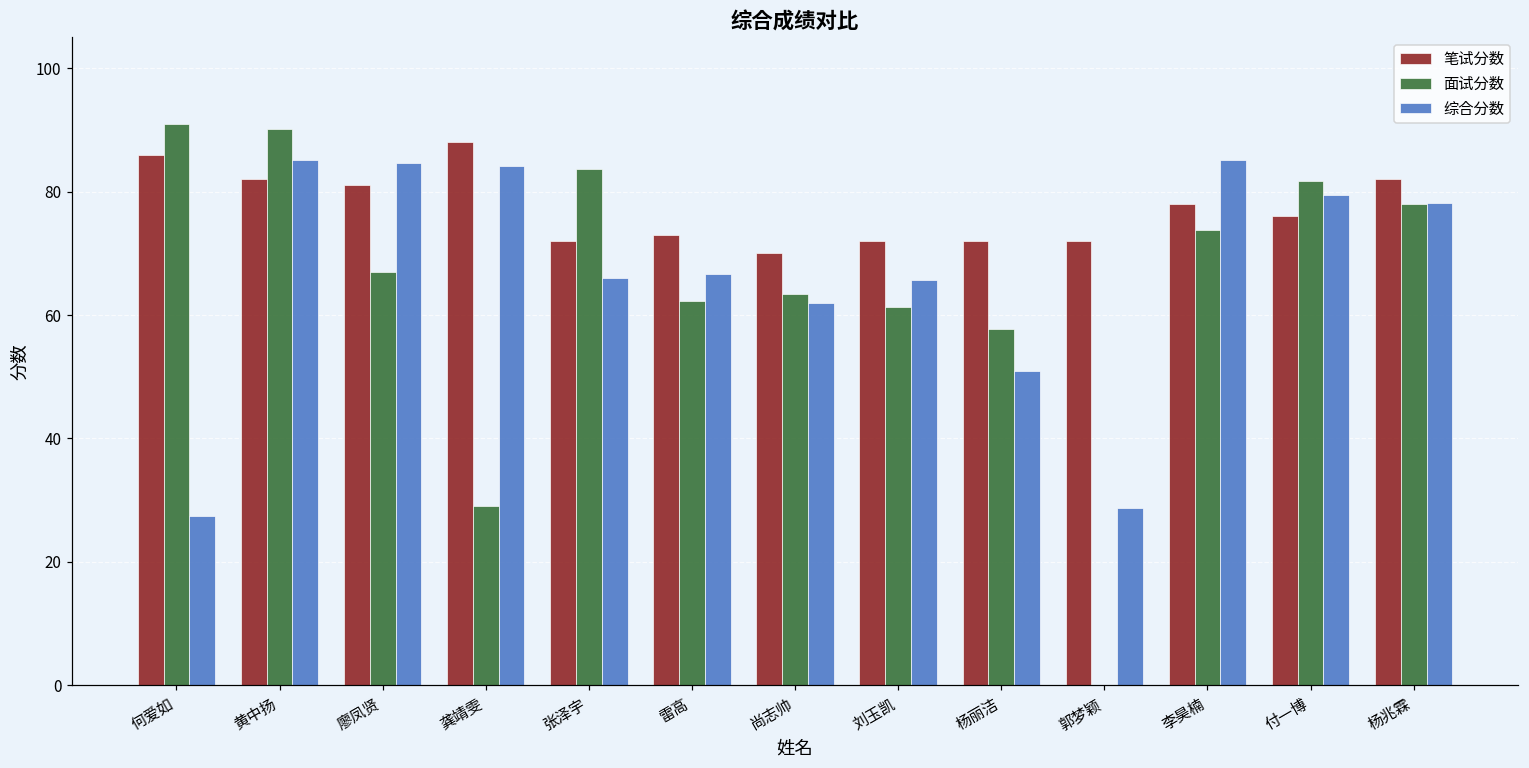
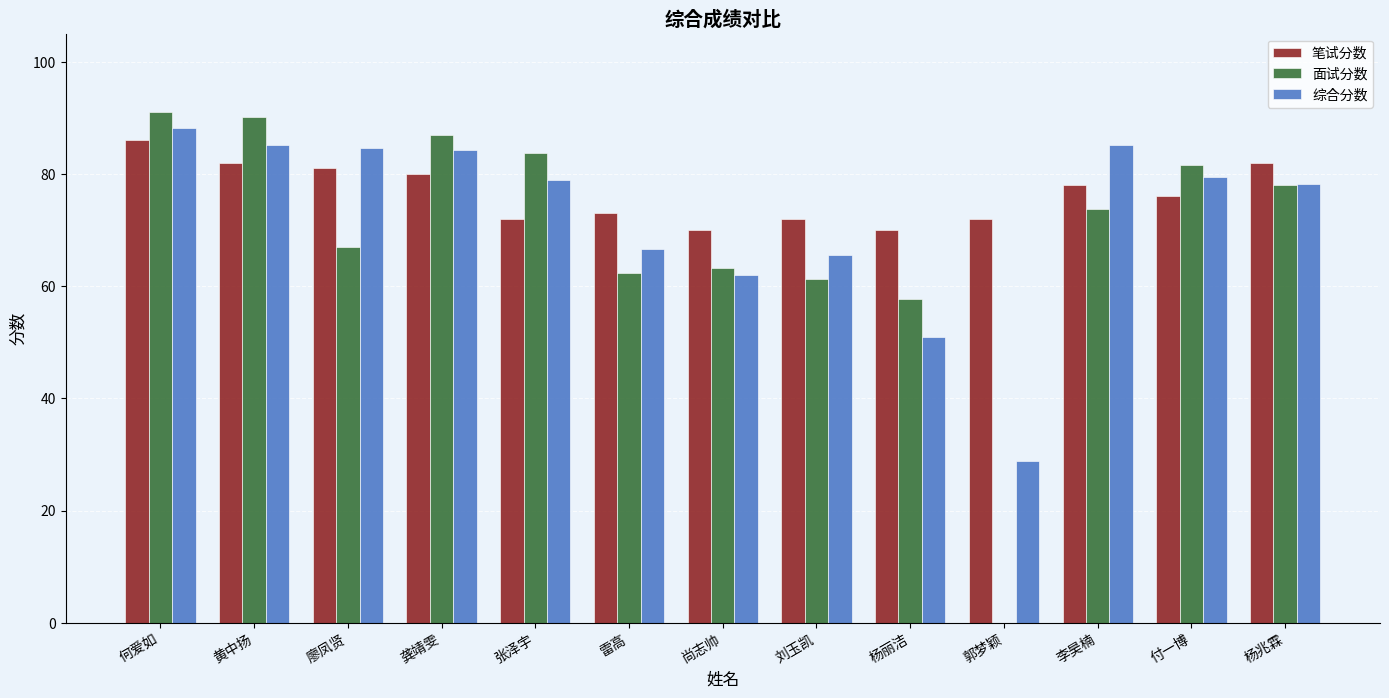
  {
    "笔试分数": {
      "何爱如": 86,
      "黄中扬": 82,
      "廖凤贤": 81,
-     "龚靖雯": 88,
+     "龚靖雯": 80,
      "张泽宇": 72,
      "雷高": 73,
      "尚志帅": 70,
      "刘玉凯": 72,
-     "杨丽洁": 72,
+     "杨丽洁": 70,
      "郭梦颖": 72,
      "李昊楠": 78,
      "付一博": 76,
      "杨兆霖": 82
    },
    "面试分数": {
      "何爱如": 91,
      "黄中扬": 90,
      "廖凤贤": 67,
-     "龚靖雯": 29,
+     "龚靖雯": 87,
      "张泽宇": 84,
      "雷高": 62,
      "尚志帅": 63,
      "刘玉凯": 61,
      "杨丽洁": 58,
      "郭梦颖": 0,
      "李昊楠": 74,
      "付一博": 82,
      "杨兆霖": 78
    },
    "综合分数": {
-     "何爱如": 27,
+     "何爱如": 88,
      "黄中扬": 85,
      "廖凤贤": 85,
      "龚靖雯": 84,
-     "张泽宇": 66,
+     "张泽宇": 79,
      "雷高": 67,
      "尚志帅": 62,
      "刘玉凯": 66,
      "杨丽洁": 51,
      "郭梦颖": 29,
      "李昊楠": 85,
      "付一博": 79,
      "杨兆霖": 78
    }
  }
